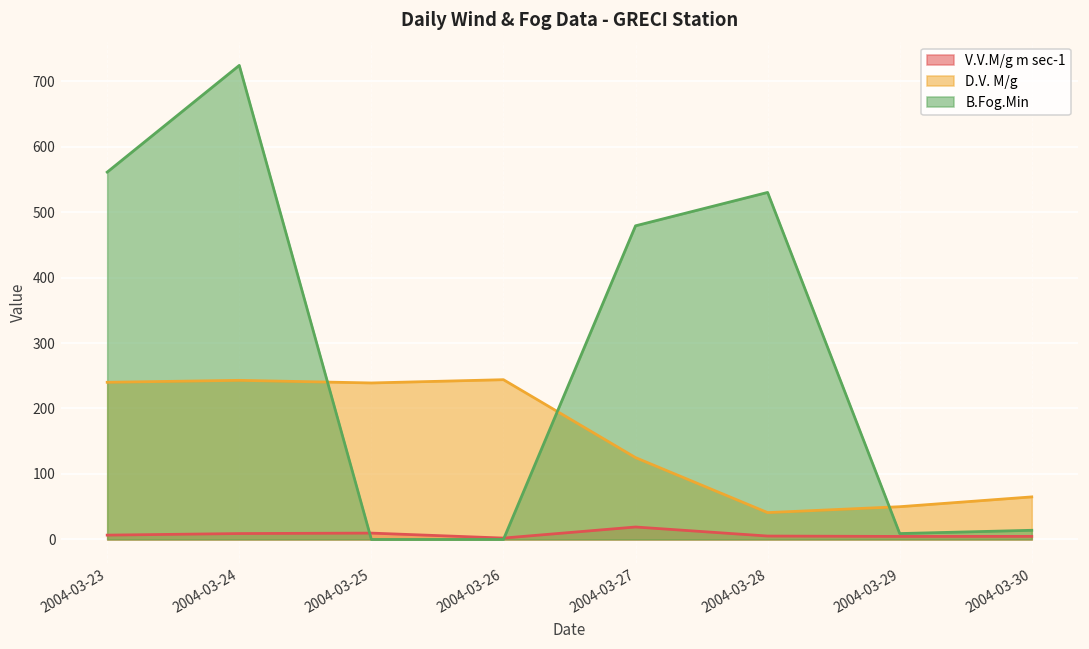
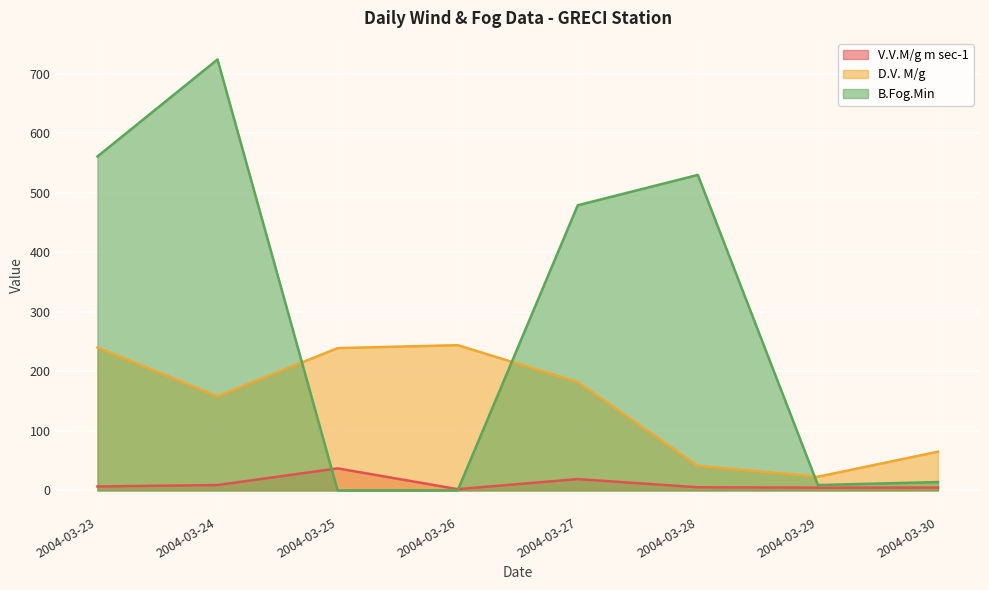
  {
    "V.V.M/g m sec-1": {
      "2004-03-23": 10,
      "2004-03-24": 10,
-     "2004-03-25": 10,
+     "2004-03-25": 40,
      "2004-03-27": 20,
      "2004-03-28": 10,
      "2004-03-29": 0,
      "2004-03-30": 0
    },
    "D.V. M/g": {
      "2004-03-23": 240,
-     "2004-03-24": 240,
+     "2004-03-24": 160,
      "2004-03-25": 240,
      "2004-03-26": 240,
-     "2004-03-27": 130,
+     "2004-03-27": 180,
      "2004-03-28": 40,
-     "2004-03-29": 50,
+     "2004-03-29": 20,
      "2004-03-30": 70
    },
    "B.Fog.Min": {
      "2004-03-23": 560,
      "2004-03-24": 720,
      "2004-03-25": 0,
      "2004-03-27": 480,
      "2004-03-28": 530,
      "2004-03-29": 10,
      "2004-03-30": 10
    }
  }
